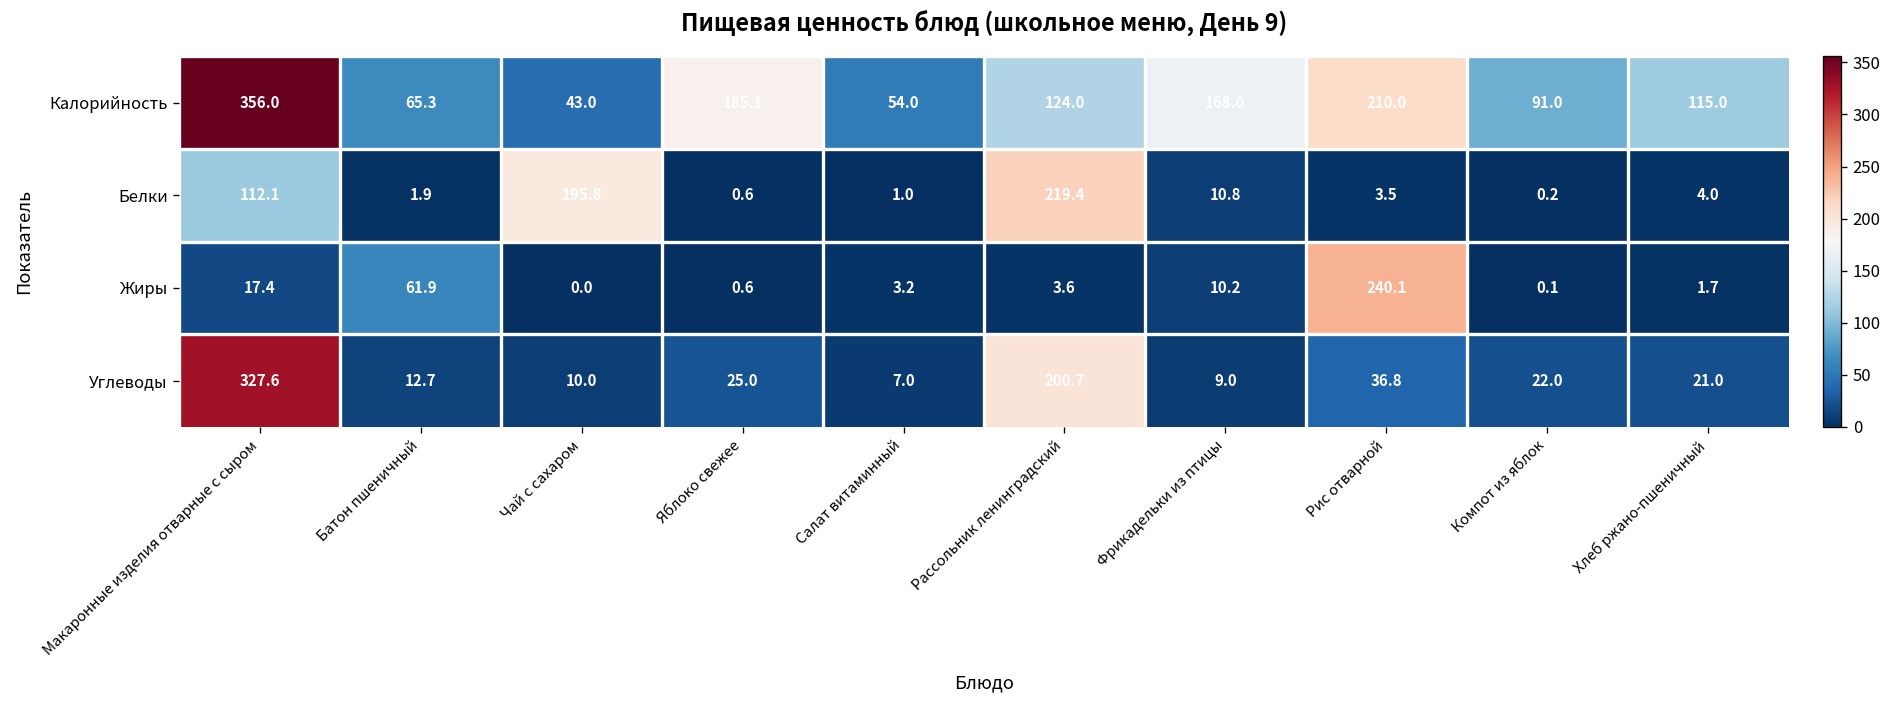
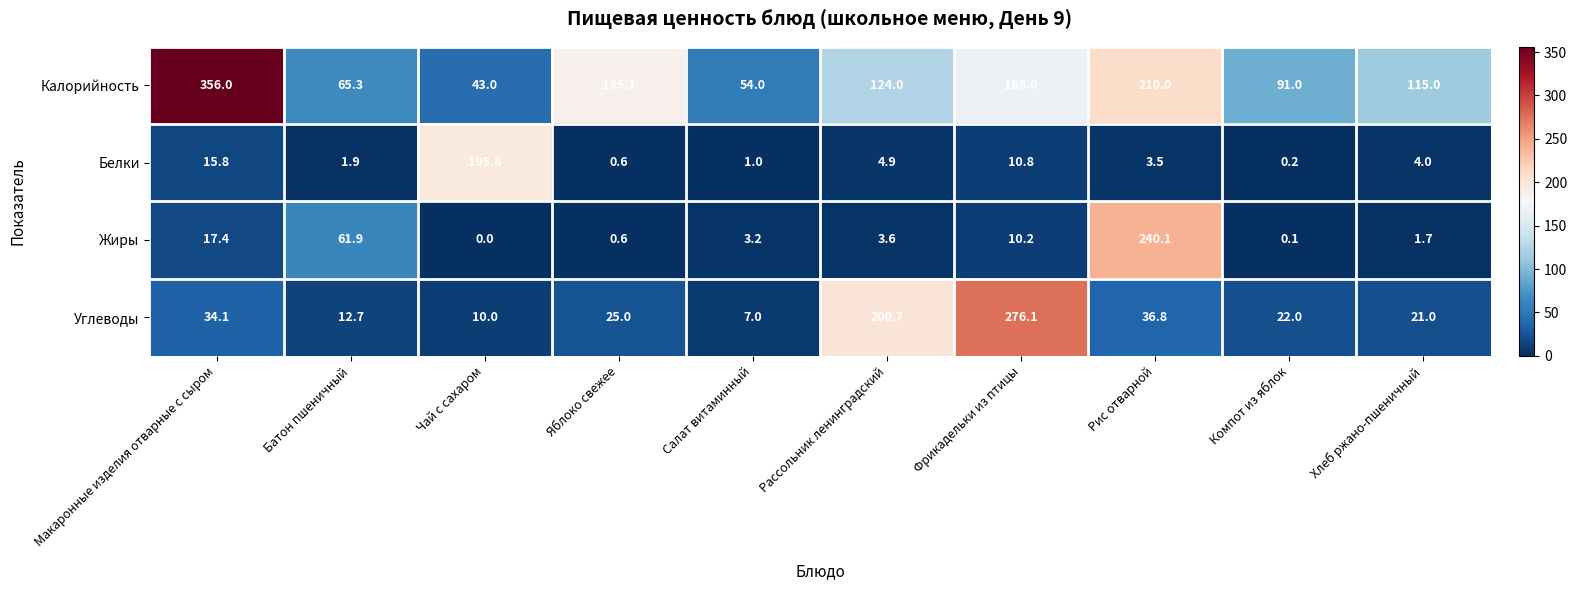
  {
    "Калорийность": {
      "Макаронные изделия отварные с сыром": 356.0,
      "Батон пшеничный": 65.3,
      "Чай с сахаром": 43.0,
      "Салат витаминный": 54.0,
      "Рассольник ленинградский": 124.0,
      "Рис отварной": 210.0,
      "Компот из яблок": 91.0,
      "Хлеб ржано-пшеничный": 115.0
    },
    "Белки": {
-     "Макаронные изделия отварные с сыром": 112.1,
+     "Макаронные изделия отварные с сыром": 15.8,
      "Батон пшеничный": 1.9,
      "Яблоко свежее": 0.6,
      "Салат витаминный": 1.0,
-     "Рассольник ленинградский": 219.4,
+     "Рассольник ленинградский": 4.9,
      "Фрикадельки из птицы": 10.8,
      "Рис отварной": 3.5,
      "Компот из яблок": 0.2,
      "Хлеб ржано-пшеничный": 4.0
    },
    "Жиры": {
      "Макаронные изделия отварные с сыром": 17.4,
      "Батон пшеничный": 61.9,
      "Чай с сахаром": 0.0,
      "Яблоко свежее": 0.6,
      "Салат витаминный": 3.2,
      "Рассольник ленинградский": 3.6,
      "Фрикадельки из птицы": 10.2,
      "Рис отварной": 240.1,
      "Компот из яблок": 0.1,
      "Хлеб ржано-пшеничный": 1.7
    },
    "Углеводы": {
-     "Макаронные изделия отварные с сыром": 327.6,
+     "Макаронные изделия отварные с сыром": 34.1,
      "Батон пшеничный": 12.7,
      "Чай с сахаром": 10.0,
      "Яблоко свежее": 25.0,
      "Салат витаминный": 7.0,
-     "Фрикадельки из птицы": 9.0,
+     "Фрикадельки из птицы": 276.1,
      "Рис отварной": 36.8,
      "Компот из яблок": 22.0,
      "Хлеб ржано-пшеничный": 21.0
    }
  }
